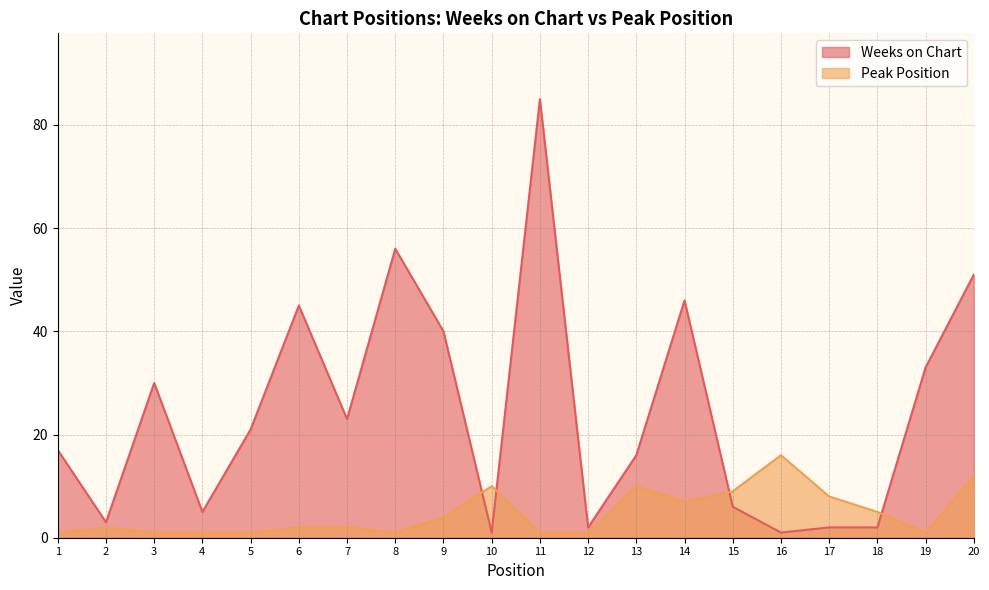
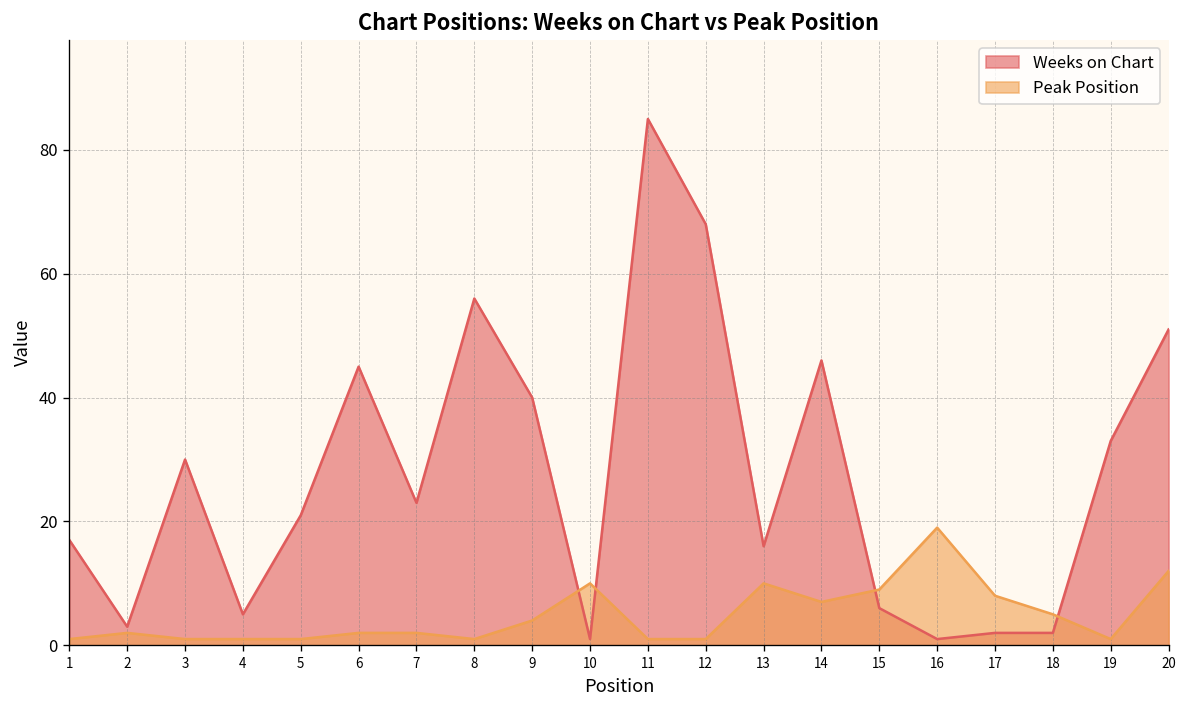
  {
    "Weeks on Chart": {
      "1": 17,
      "2": 3,
      "3": 30,
      "4": 5,
      "5": 21,
      "6": 45,
      "7": 23,
      "8": 56,
      "9": 40,
      "10": 1,
      "11": 85,
-     "12": 2,
+     "12": 68,
      "13": 16,
      "14": 46,
      "15": 6,
      "16": 1,
      "17": 2,
      "18": 2,
      "19": 33,
      "20": 51
    },
    "Peak Position": {
      "1": 1,
      "2": 2,
      "3": 1,
      "4": 1,
      "5": 1,
      "6": 2,
      "7": 2,
      "8": 1,
      "9": 4,
      "10": 10,
      "11": 1,
      "12": 1,
      "13": 10,
      "14": 7,
      "15": 9,
-     "16": 16,
+     "16": 19,
      "17": 8,
      "18": 5,
      "19": 1,
      "20": 12
    }
  }
